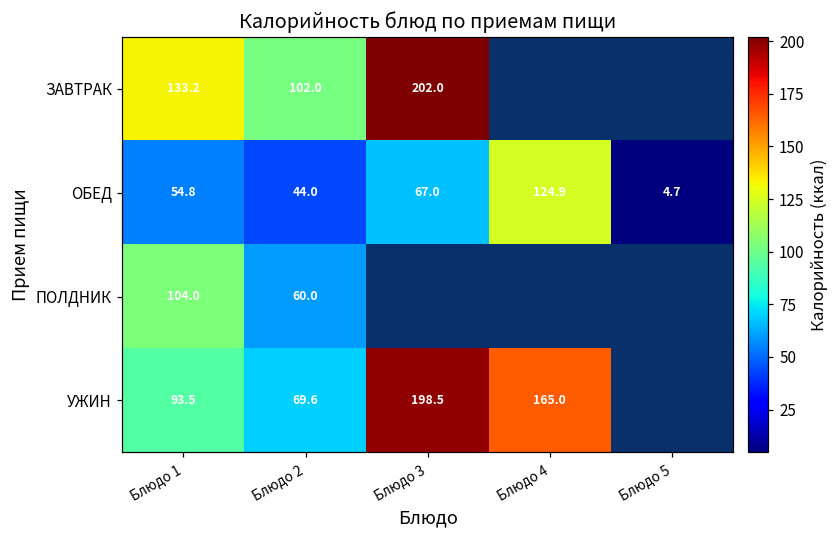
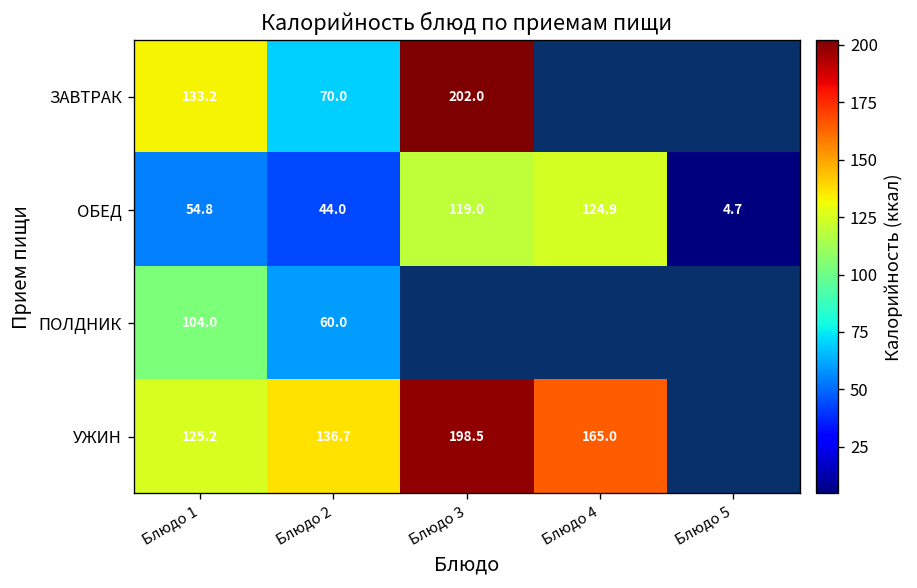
  {
    "ЗАВТРАК": {
      "Блюдо 1": 133.2,
-     "Блюдо 2": 102.0,
+     "Блюдо 2": 70.0,
      "Блюдо 3": 202.0
    },
    "ОБЕД": {
      "Блюдо 1": 54.8,
      "Блюдо 2": 44.0,
-     "Блюдо 3": 67.0,
+     "Блюдо 3": 119.0,
      "Блюдо 4": 124.9,
      "Блюдо 5": 4.7
    },
    "ПОЛДНИК": {
      "Блюдо 1": 104.0,
      "Блюдо 2": 60.0
    },
    "УЖИН": {
-     "Блюдо 1": 93.5,
-     "Блюдо 2": 69.6,
+     "Блюдо 1": 125.2,
+     "Блюдо 2": 136.7,
      "Блюдо 3": 198.5,
      "Блюдо 4": 165.0
    }
  }
